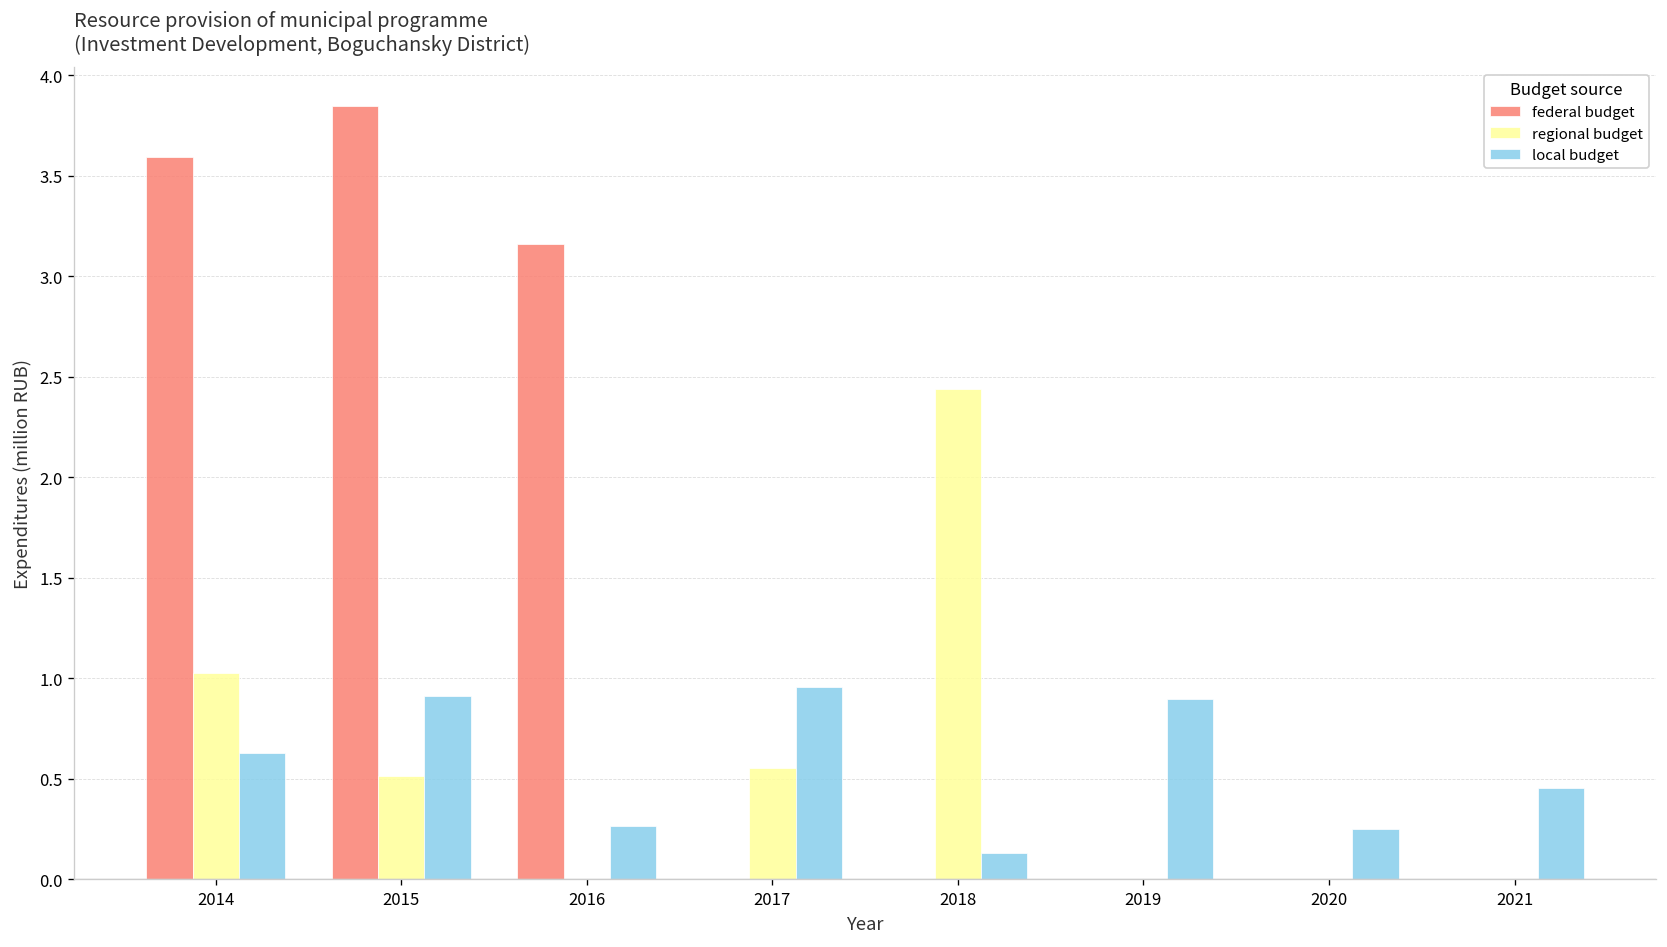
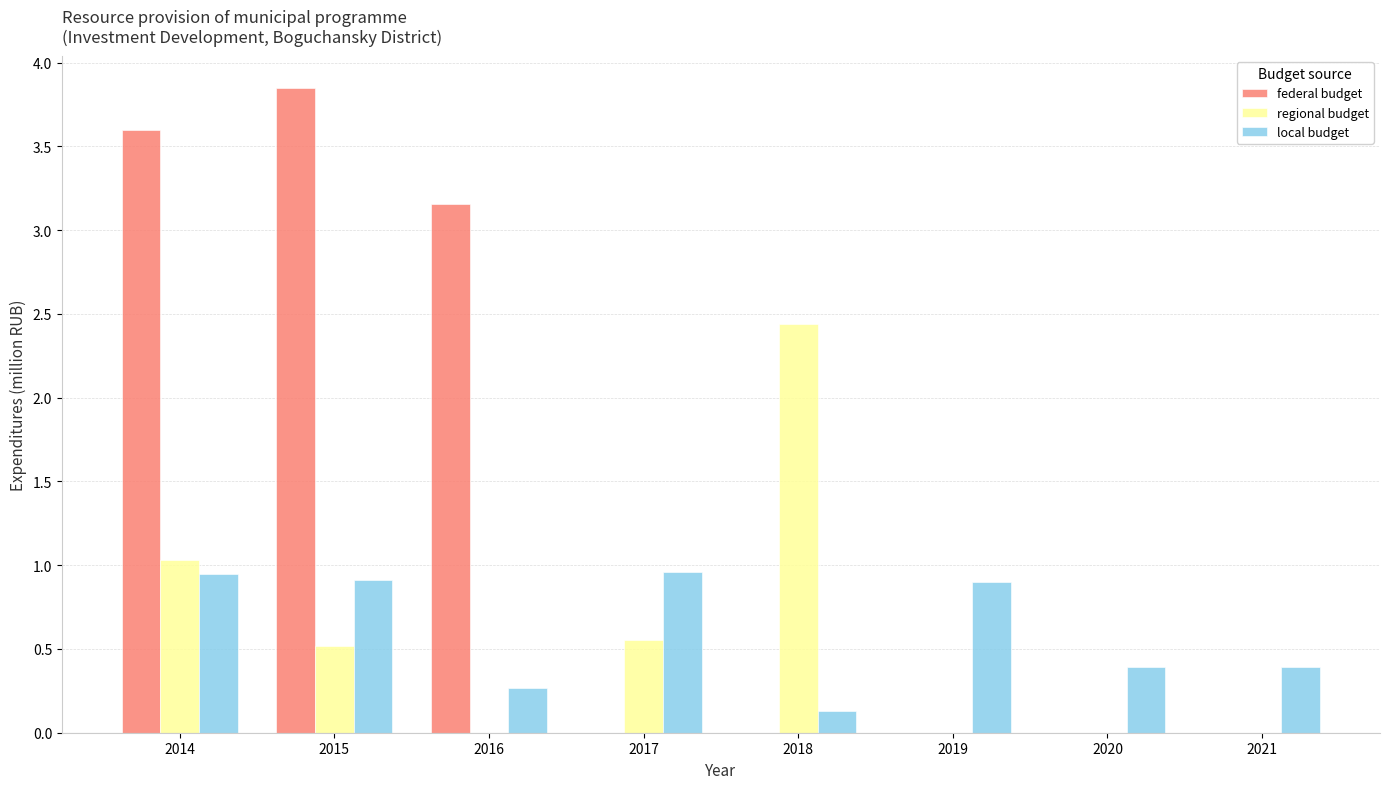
  {
    "federal budget": {
      "2014": 3.59,
      "2015": 3.85,
      "2016": 3.16,
      "2017": 0.00,
      "2018": 0.00,
      "2019": 0.00,
      "2020": 0.00,
      "2021": 0.00
    },
    "regional budget": {
      "2014": 1.03,
      "2015": 0.52,
      "2016": 0.00,
      "2017": 0.55,
      "2018": 2.44,
      "2019": 0.00,
      "2020": 0.00,
      "2021": 0.00
    },
    "local budget": {
-     "2014": 0.63,
+     "2014": 0.95,
      "2015": 0.91,
      "2016": 0.26,
      "2017": 0.96,
      "2018": 0.13,
      "2019": 0.90,
-     "2020": 0.25,
-     "2021": 0.45
+     "2020": 0.39,
+     "2021": 0.39
    }
  }
